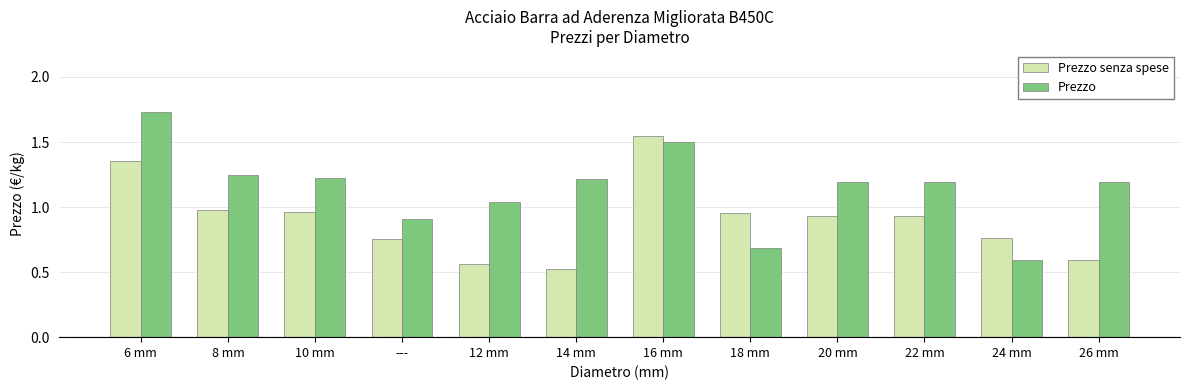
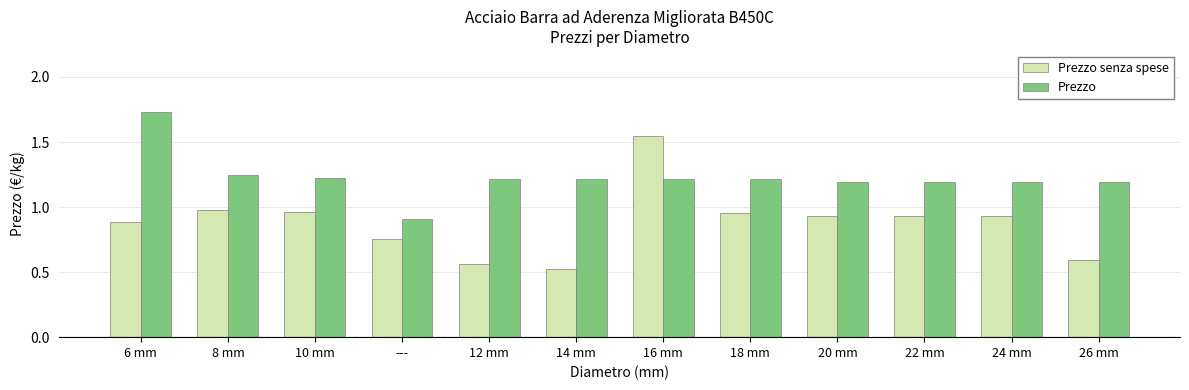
  {
    "Prezzo senza spese": {
-     "6 mm": 1.36,
+     "6 mm": 0.88,
      "8 mm": 0.98,
      "10 mm": 0.96,
      "---": 0.75,
      "12 mm": 0.56,
      "14 mm": 0.52,
      "16 mm": 1.54,
      "18 mm": 0.95,
      "20 mm": 0.93,
      "22 mm": 0.93,
-     "24 mm": 0.76,
+     "24 mm": 0.93,
      "26 mm": 0.59
    },
    "Prezzo": {
      "6 mm": 1.73,
      "8 mm": 1.25,
      "10 mm": 1.23,
      "---": 0.91,
-     "12 mm": 1.04,
+     "12 mm": 1.22,
      "14 mm": 1.22,
-     "16 mm": 1.50,
-     "18 mm": 0.68,
+     "16 mm": 1.22,
+     "18 mm": 1.22,
      "20 mm": 1.19,
      "22 mm": 1.19,
-     "24 mm": 0.59,
+     "24 mm": 1.19,
      "26 mm": 1.19
    }
  }
